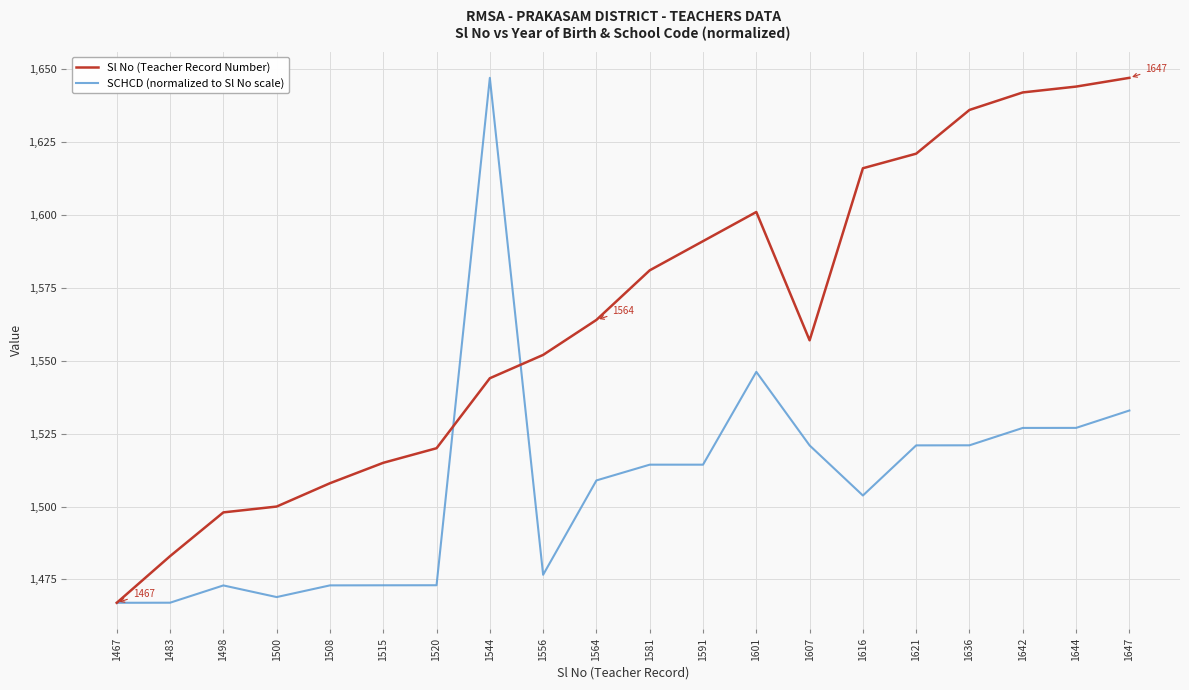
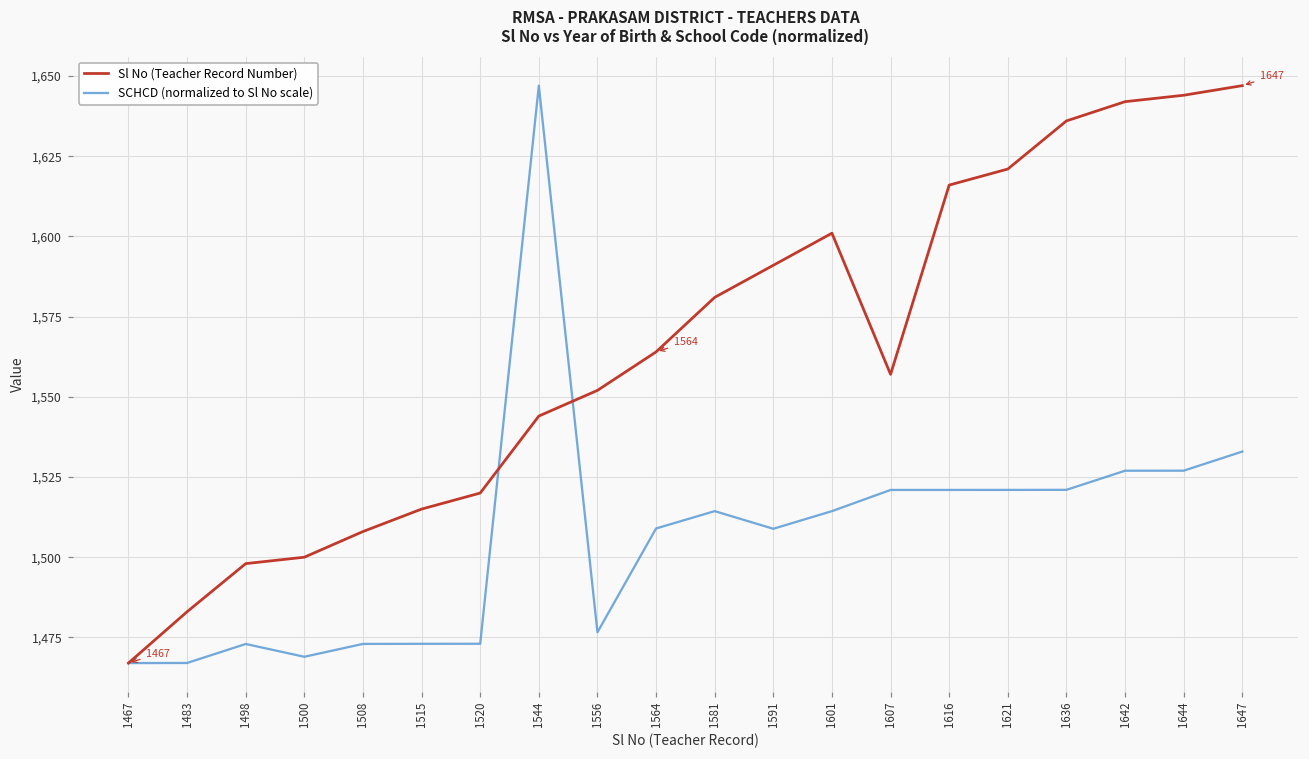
  {
    "Sl No (Teacher Record Number)": {
      "1564": "1564",
      "1647": "1647"
    },
    "SCHCD (normalized to Sl No scale)": {
      "1498": "1,473",
      "1500": "1,469",
      "1508": "1,473",
      "1515": "1,473",
      "1520": "1,473",
      "1544": "1,647",
      "1556": "1,477",
      "1564": "1,509",
      "1581": "1,514",
-     "1591": "1,514",
-     "1601": "1,546",
+     "1591": "1,509",
+     "1601": "1,514",
      "1607": "1,521",
-     "1616": "1,504",
+     "1616": "1,521",
      "1621": "1,521",
      "1636": "1,521",
      "1642": "1,527",
      "1644": "1,527",
      "1647": "1,533"
    }
  }
